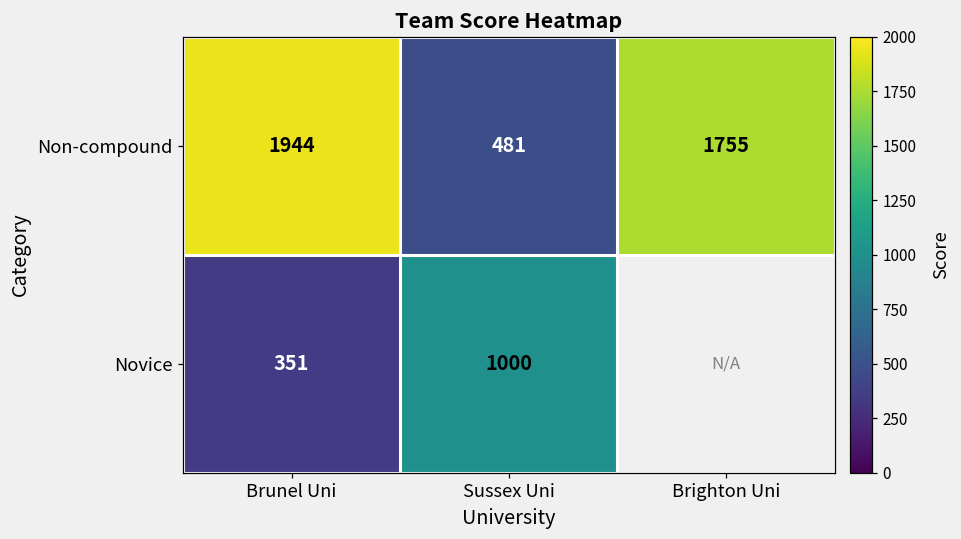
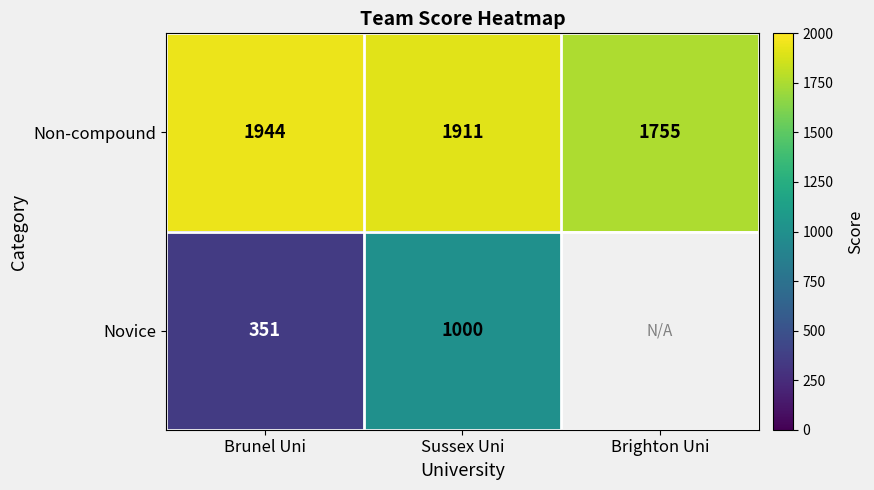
  {
    "Non-compound": {
      "Brunel Uni": 1944,
-     "Sussex Uni": 481,
+     "Sussex Uni": 1911,
      "Brighton Uni": 1755
    },
    "Novice": {
      "Brunel Uni": 351,
      "Sussex Uni": 1000
    }
  }
